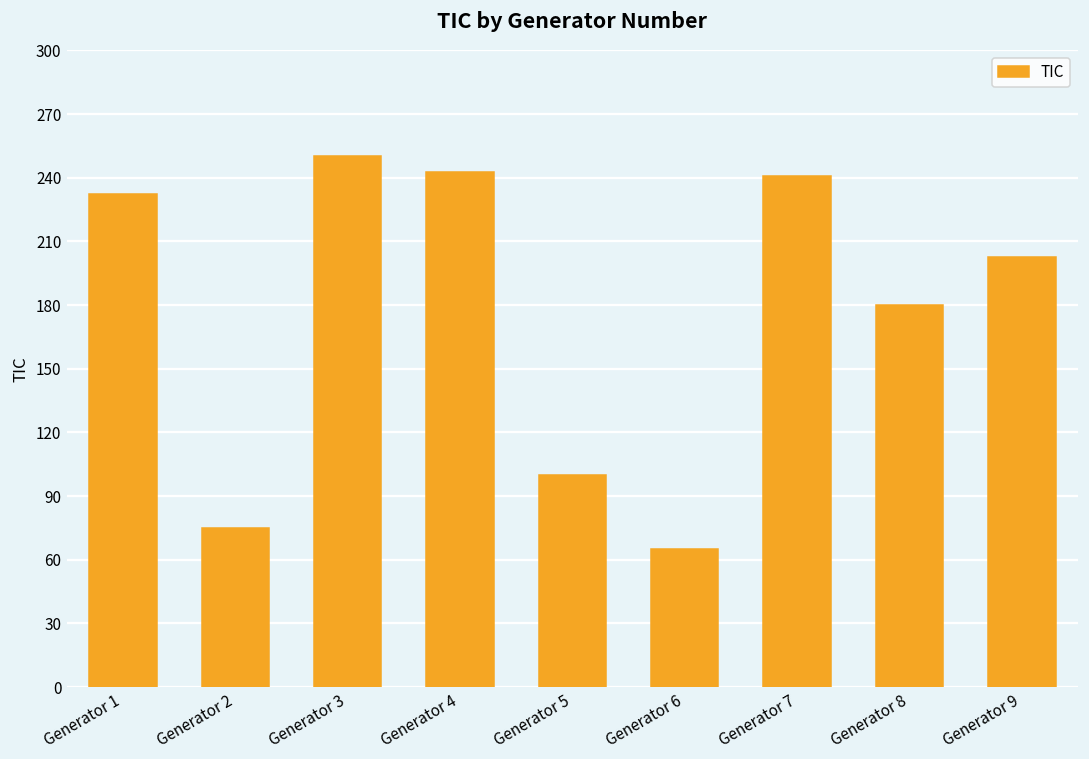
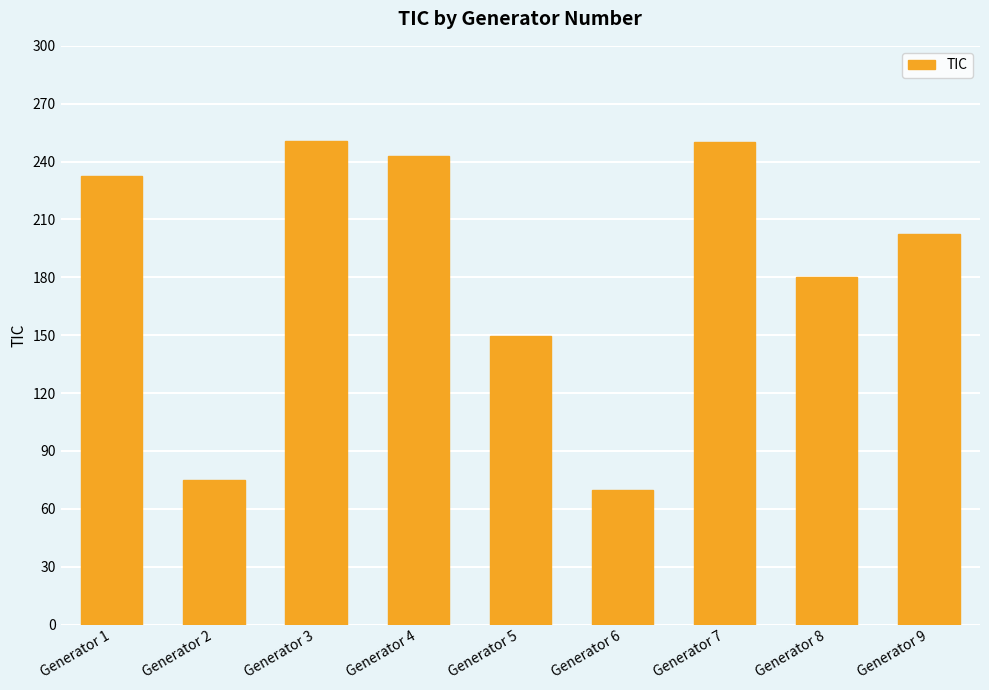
  {
    "Generator 1": 232,
    "Generator 2": 75,
    "Generator 3": 250,
    "Generator 4": 243,
-   "Generator 5": 100,
-   "Generator 6": 65,
-   "Generator 7": 241,
+   "Generator 5": 150,
+   "Generator 6": 70,
+   "Generator 7": 250,
    "Generator 8": 180,
    "Generator 9": 203
  }
